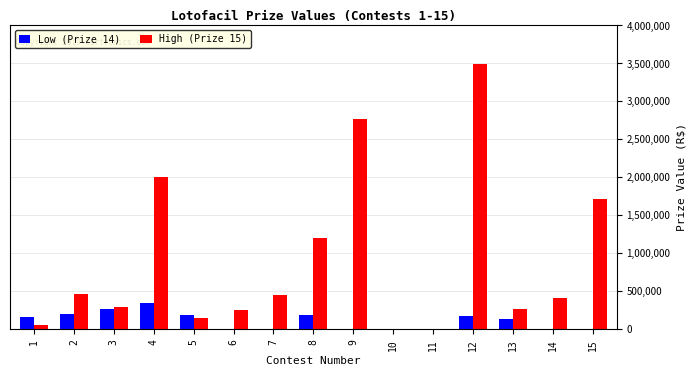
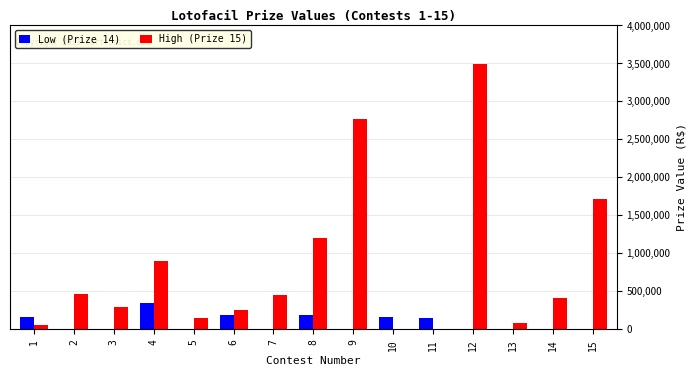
  {
    "Low (Prize 14)": {
      "1": "200,000",
-     "2": "200,000",
-     "3": "300,000",
+     "2": "0",
+     "3": "0",
      "4": "300,000",
-     "5": "200,000",
-     "6": "0",
+     "5": "0",
+     "6": "200,000",
      "8": "200,000",
-     "10": "0",
-     "11": "0",
-     "12": "200,000",
-     "13": "100,000"
+     "10": "200,000",
+     "11": "100,000",
+     "12": "0",
+     "13": "0"
    },
    "High (Prize 15)": {
      "1": "0",
      "2": "500,000",
      "3": "300,000",
-     "4": "2,000,000",
+     "4": "900,000",
      "5": "100,000",
      "6": "300,000",
      "7": "400,000",
      "8": "1,200,000",
      "9": "2,800,000",
      "10": "0",
      "11": "0",
      "12": "3,500,000",
-     "13": "300,000",
+     "13": "100,000",
      "14": "400,000",
      "15": "1,700,000"
    }
  }
